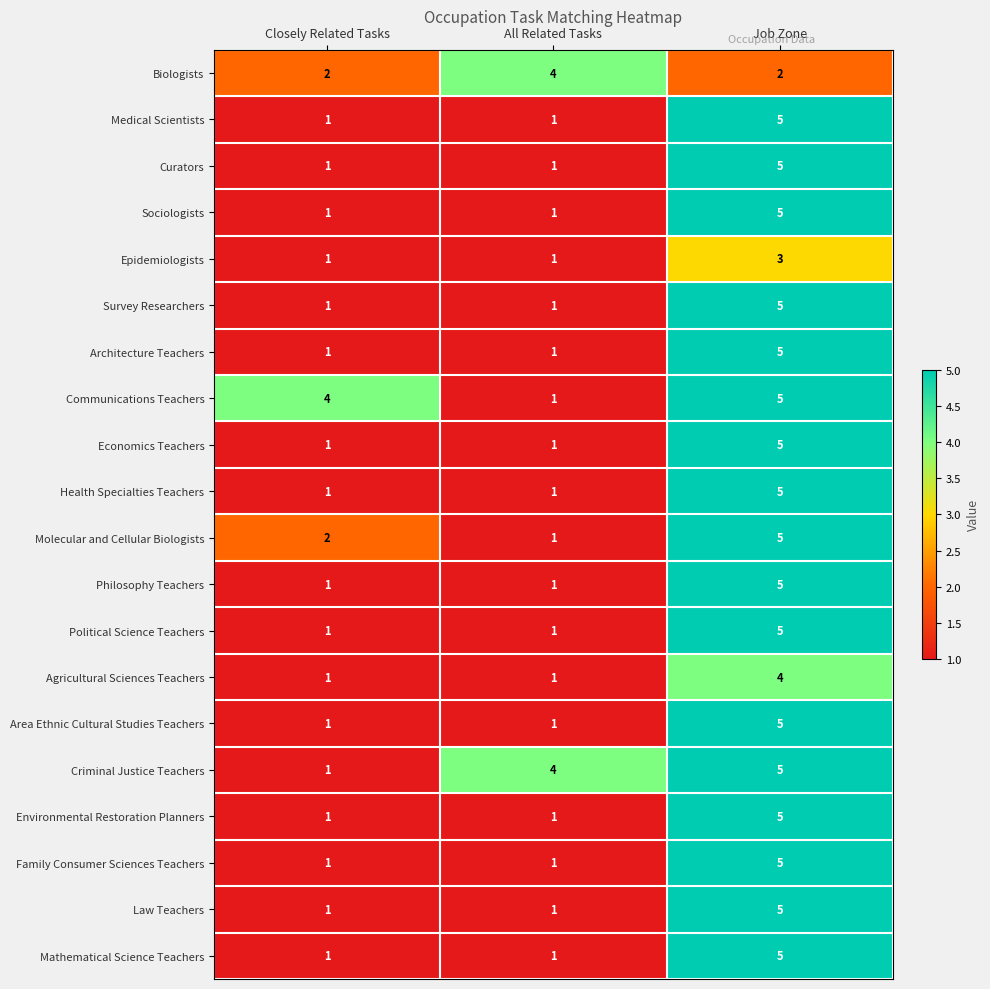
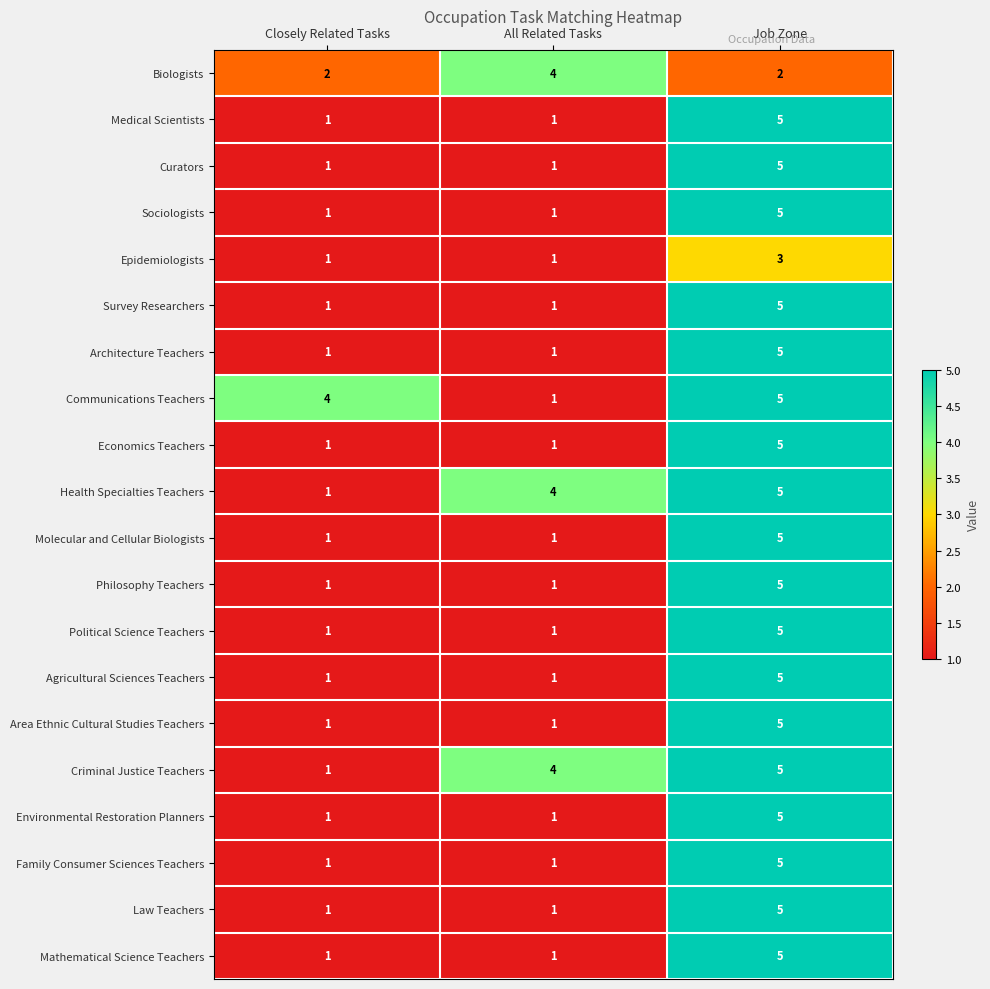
  {
    "Biologists": {
      "Closely Related Tasks": 2,
      "All Related Tasks": 4,
      "Job Zone": 2
    },
    "Medical Scientists": {
      "Closely Related Tasks": 1,
      "All Related Tasks": 1,
      "Job Zone": 5
    },
    "Curators": {
      "Closely Related Tasks": 1,
      "All Related Tasks": 1,
      "Job Zone": 5
    },
    "Sociologists": {
      "Closely Related Tasks": 1,
      "All Related Tasks": 1,
      "Job Zone": 5
    },
    "Epidemiologists": {
      "Closely Related Tasks": 1,
      "All Related Tasks": 1,
      "Job Zone": 3
    },
    "Survey Researchers": {
      "Closely Related Tasks": 1,
      "All Related Tasks": 1,
      "Job Zone": 5
    },
    "Architecture Teachers": {
      "Closely Related Tasks": 1,
      "All Related Tasks": 1,
      "Job Zone": 5
    },
    "Communications Teachers": {
      "Closely Related Tasks": 4,
      "All Related Tasks": 1,
      "Job Zone": 5
    },
    "Economics Teachers": {
      "Closely Related Tasks": 1,
      "All Related Tasks": 1,
      "Job Zone": 5
    },
    "Health Specialties Teachers": {
      "Closely Related Tasks": 1,
-     "All Related Tasks": 1,
+     "All Related Tasks": 4,
      "Job Zone": 5
    },
    "Molecular and Cellular Biologists": {
-     "Closely Related Tasks": 2,
+     "Closely Related Tasks": 1,
      "All Related Tasks": 1,
      "Job Zone": 5
    },
    "Philosophy Teachers": {
      "Closely Related Tasks": 1,
      "All Related Tasks": 1,
      "Job Zone": 5
    },
    "Political Science Teachers": {
      "Closely Related Tasks": 1,
      "All Related Tasks": 1,
      "Job Zone": 5
    },
    "Agricultural Sciences Teachers": {
      "Closely Related Tasks": 1,
      "All Related Tasks": 1,
-     "Job Zone": 4
+     "Job Zone": 5
    },
    "Area Ethnic Cultural Studies Teachers": {
      "Closely Related Tasks": 1,
      "All Related Tasks": 1,
      "Job Zone": 5
    },
    "Criminal Justice Teachers": {
      "Closely Related Tasks": 1,
      "All Related Tasks": 4,
      "Job Zone": 5
    },
    "Environmental Restoration Planners": {
      "Closely Related Tasks": 1,
      "All Related Tasks": 1,
      "Job Zone": 5
    },
    "Family Consumer Sciences Teachers": {
      "Closely Related Tasks": 1,
      "All Related Tasks": 1,
      "Job Zone": 5
    },
    "Law Teachers": {
      "Closely Related Tasks": 1,
      "All Related Tasks": 1,
      "Job Zone": 5
    },
    "Mathematical Science Teachers": {
      "Closely Related Tasks": 1,
      "All Related Tasks": 1,
      "Job Zone": 5
    }
  }
